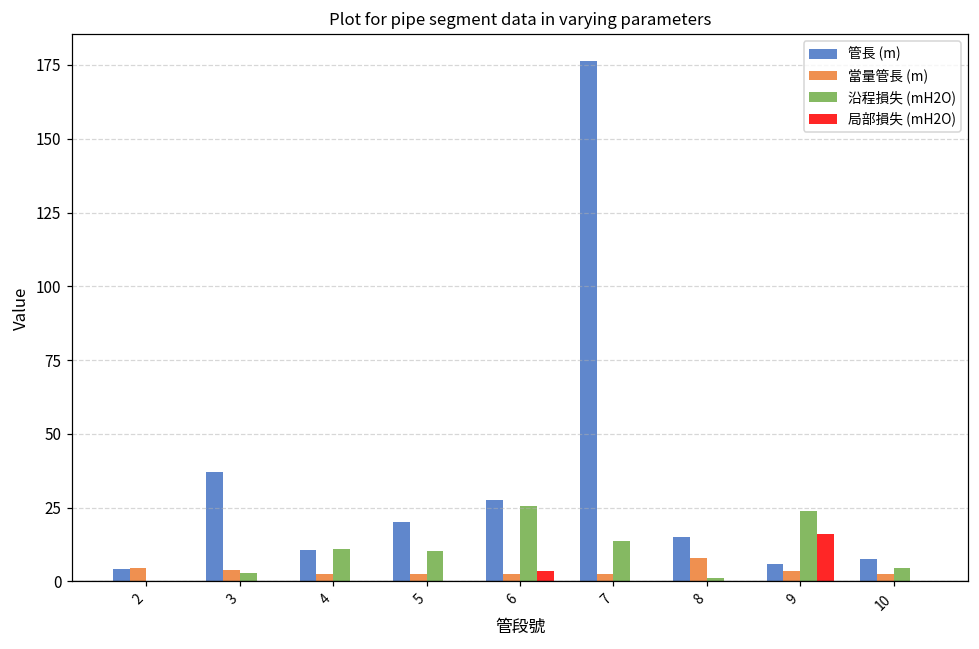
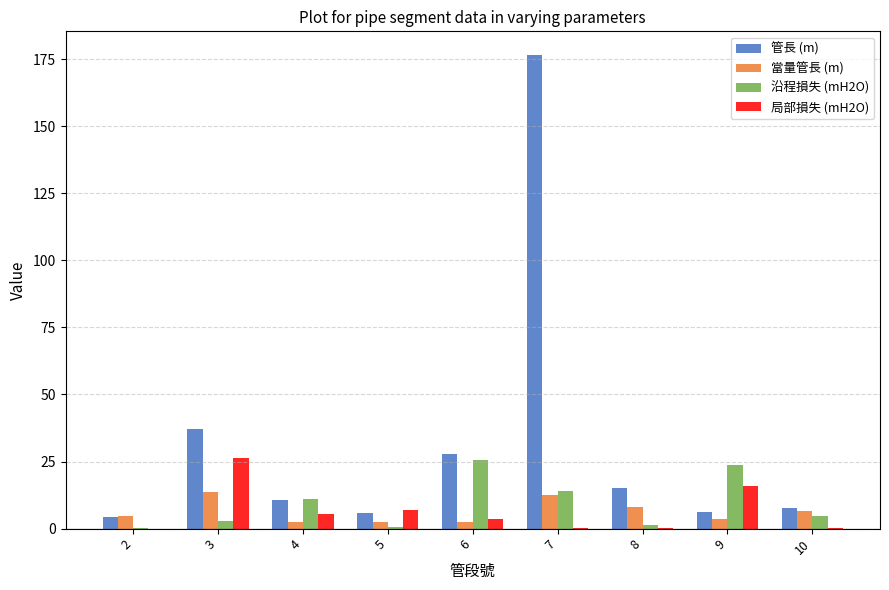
  {
    "管長 (m)": {
      "2": 4,
      "3": 37,
      "4": 11,
-     "5": 20,
+     "5": 6,
      "6": 28,
      "7": 177,
      "8": 15,
      "9": 6,
      "10": 8
    },
    "當量管長 (m)": {
      "2": 5,
-     "3": 4,
+     "3": 14,
      "4": 2,
      "5": 2,
      "6": 2,
-     "7": 2,
+     "7": 12,
      "8": 8,
      "9": 4,
-     "10": 2
+     "10": 7
    },
    "沿程損失 (mH2O)": {
      "3": 3,
      "4": 11,
-     "5": 10,
+     "5": 0,
      "6": 26,
      "7": 14,
      "8": 1,
      "9": 24,
      "10": 5
    },
    "局部損失 (mH2O)": {
      "2": 0,
-     "3": 0,
-     "4": 0,
-     "5": 0,
+     "3": 26,
+     "4": 6,
+     "5": 7,
      "6": 3,
      "9": 16
    }
  }
